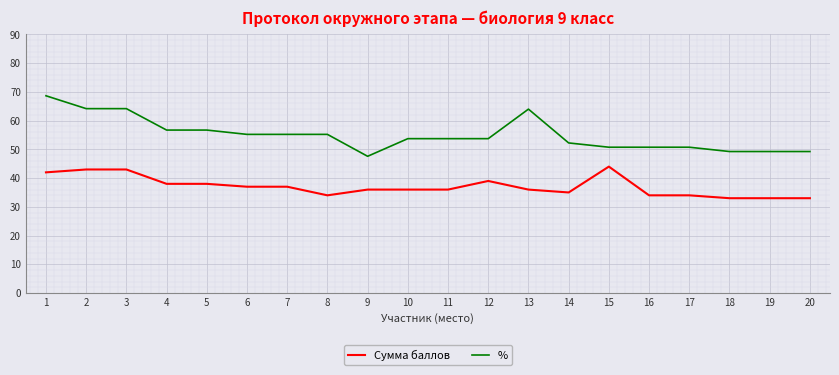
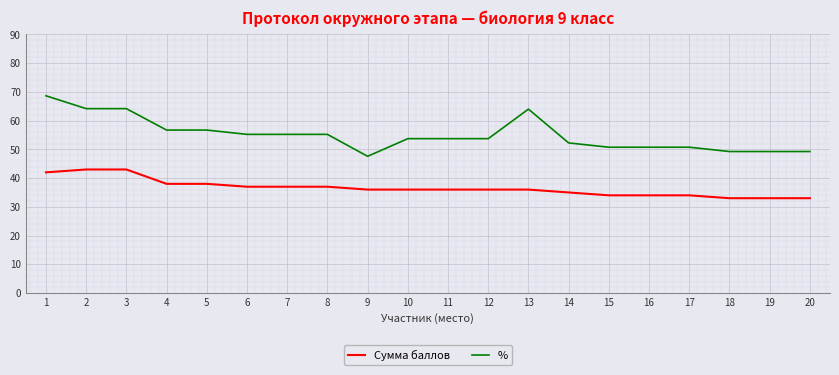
  {
    "Сумма баллов": {
      "1": 42,
      "2": 43,
      "3": 43,
      "4": 38,
      "5": 38,
      "6": 37,
      "7": 37,
-     "8": 34,
+     "8": 37,
      "9": 36,
      "10": 36,
      "11": 36,
-     "12": 39,
+     "12": 36,
      "13": 36,
      "14": 35,
-     "15": 44,
+     "15": 34,
      "16": 34,
      "17": 34,
      "18": 33,
      "19": 33,
      "20": 33
    },
    "%": {
      "1": 69,
      "2": 64,
      "3": 64,
      "4": 57,
      "5": 57,
      "6": 55,
      "7": 55,
      "8": 55,
      "9": 48,
      "10": 54,
      "11": 54,
      "12": 54,
      "13": 64,
      "14": 52,
      "15": 51,
      "16": 51,
      "17": 51,
      "18": 49,
      "19": 49,
      "20": 49
    }
  }
